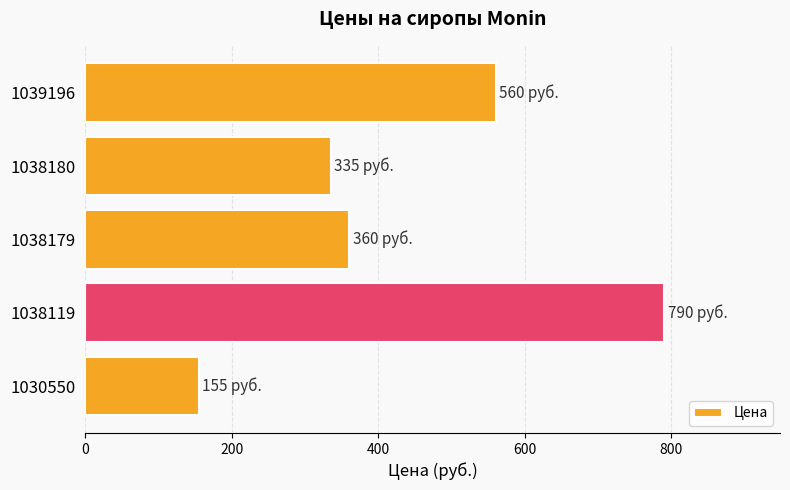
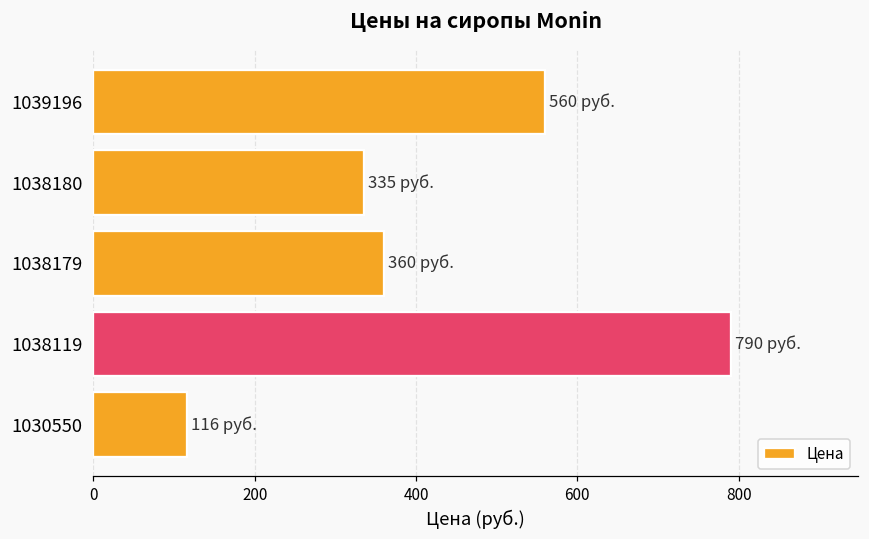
  {
    "1039196": 560,
    "1038180": 335,
    "1038179": 360,
    "1038119": 790,
-   "1030550": 155
+   "1030550": 116
  }
